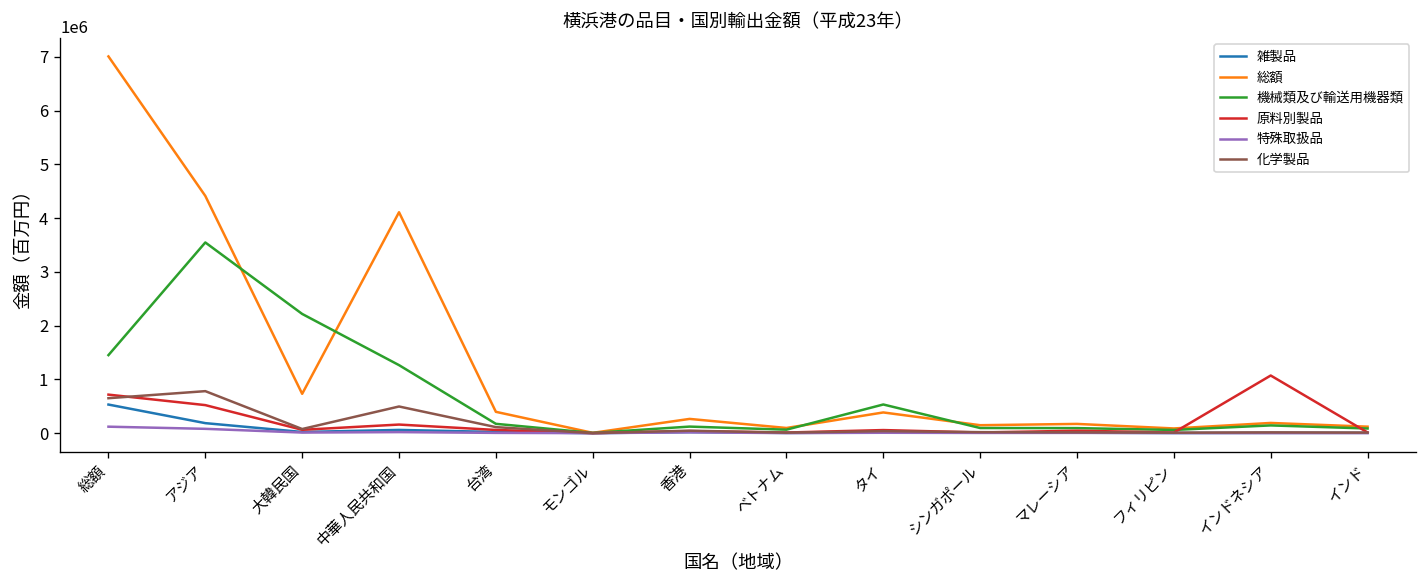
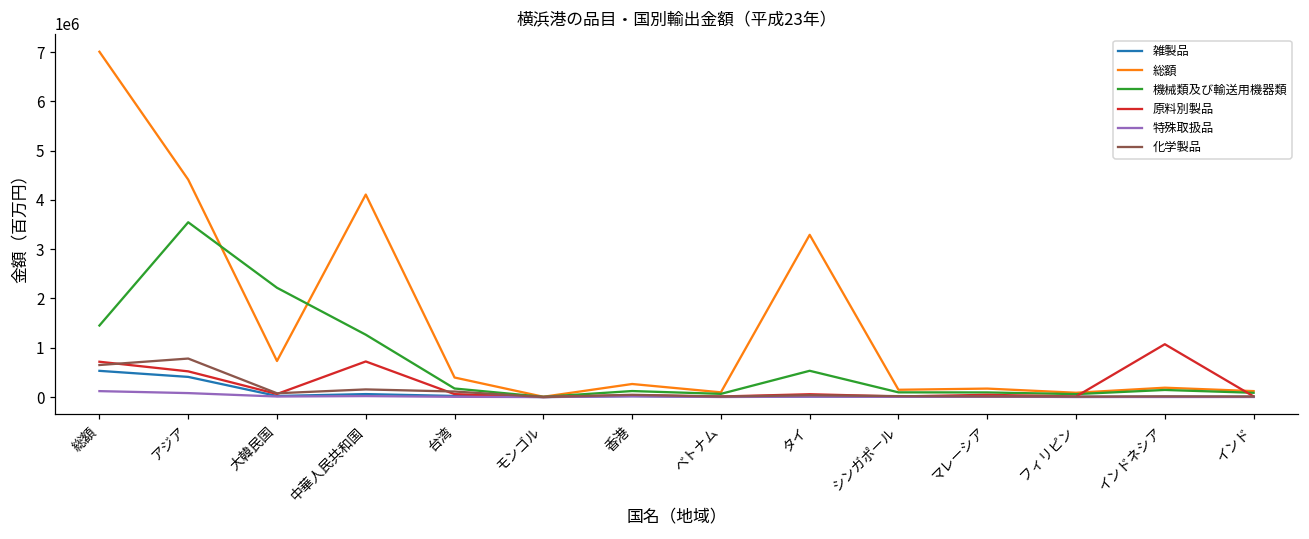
  {
    "雑製品": {
      "総額": 500000,
-     "アジア": 200000
+     "アジア": 400000
    },
    "総額": {
      "総額": 7000000,
      "アジア": 4400000,
      "大韓民国": 700000,
      "中華人民共和国": 4100000,
      "台湾": 400000,
      "香港": 300000,
-     "タイ": 400000,
+     "タイ": 3300000,
      "マレーシア": 200000
    },
    "機械類及び輸送用機器類": {
      "総額": 1500000,
      "アジア": 3500000,
      "大韓民国": 2200000,
      "中華人民共和国": 1300000,
      "台湾": 200000,
      "香港": 100000,
      "タイ": 500000
    },
    "原料別製品": {
      "総額": 700000,
      "アジア": 500000,
-     "中華人民共和国": 200000,
+     "中華人民共和国": 700000,
      "インドネシア": 1100000
    },
    "特殊取扱品": {
      "総額": 100000,
      "アジア": 100000
    },
    "化学製品": {
      "総額": 700000,
      "アジア": 800000,
-     "中華人民共和国": 500000
+     "中華人民共和国": 200000
    }
  }
